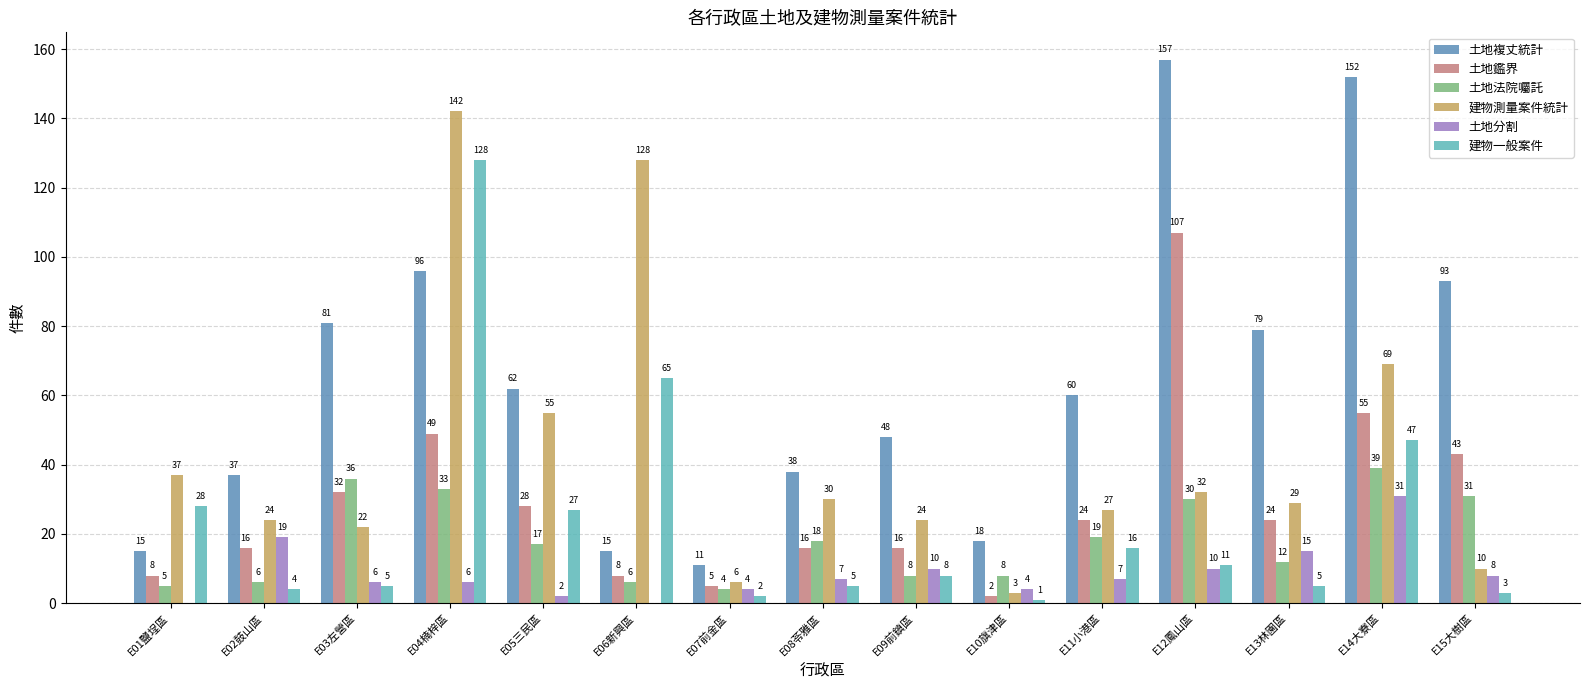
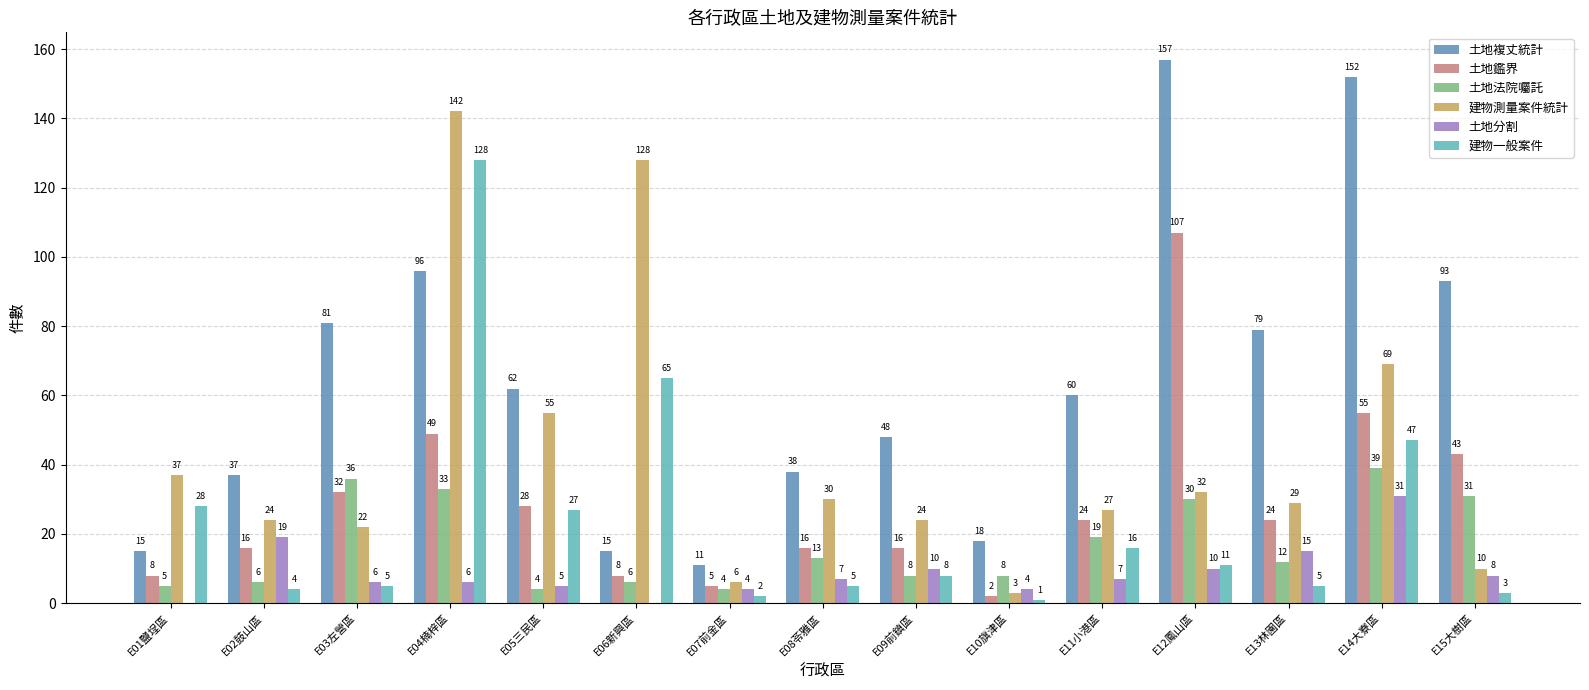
  {
    "土地法院囑託": {
      "E01鹽埕區": 5,
      "E02鼓山區": 6,
      "E03左營區": 36,
      "E04楠梓區": 33,
-     "E05三民區": 17,
+     "E05三民區": 4,
      "E06新興區": 6,
      "E07前金區": 4,
-     "E08苓雅區": 18,
+     "E08苓雅區": 13,
      "E09前鎮區": 8,
      "E10旗津區": 8,
      "E11小港區": 19,
      "E12鳳山區": 30,
      "E13林園區": 12,
      "E14大寮區": 39,
      "E15大樹區": 31
    },
    "土地分割": {
      "E02鼓山區": 19,
      "E03左營區": 6,
      "E04楠梓區": 6,
-     "E05三民區": 2,
+     "E05三民區": 5,
      "E07前金區": 4,
      "E08苓雅區": 7,
      "E09前鎮區": 10,
      "E10旗津區": 4,
      "E11小港區": 7,
      "E12鳳山區": 10,
      "E13林園區": 15,
      "E14大寮區": 31,
      "E15大樹區": 8
    }
  }
